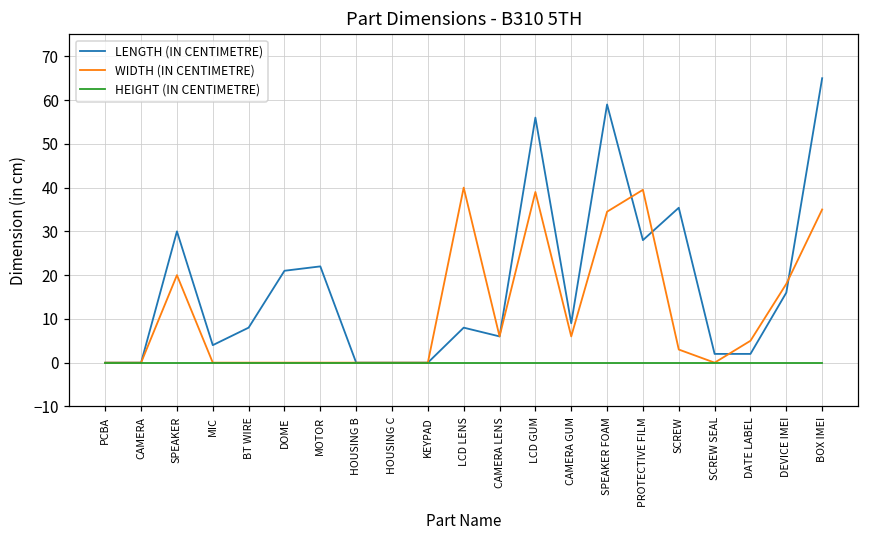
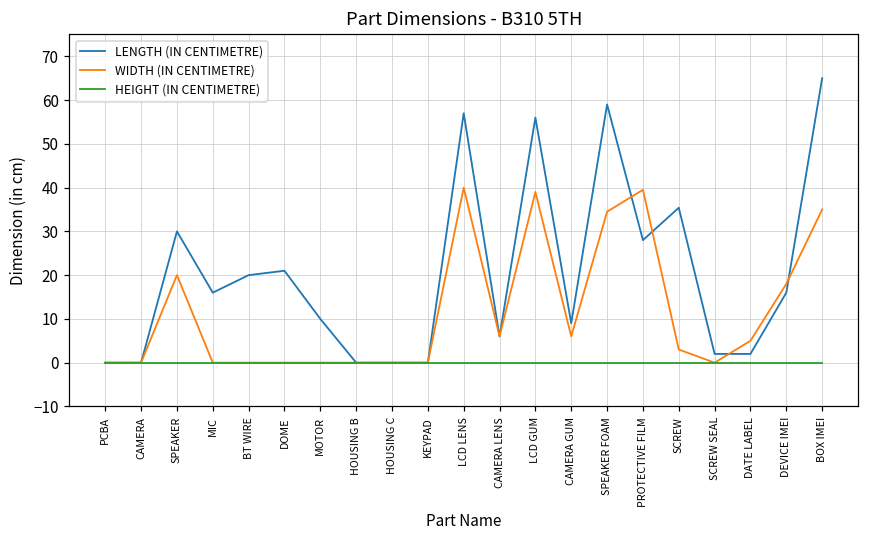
  {
    "LENGTH (IN CENTIMETRE)": {
      "SPEAKER": 30,
-     "MIC": 4,
-     "BT WIRE": 8,
+     "MIC": 16,
+     "BT WIRE": 20,
      "DOME": 21,
-     "MOTOR": 22,
-     "LCD LENS": 8,
+     "MOTOR": 10,
+     "LCD LENS": 57,
      "LCD GUM": 56,
      "CAMERA GUM": 9,
      "SPEAKER FOAM": 59,
      "PROTECTIVE FILM": 28,
      "SCREW": 35,
      "SCREW SEAL": 2,
      "DATE LABEL": 2,
      "DEVICE IMEI": 16,
      "BOX IMEI": 65
    },
    "WIDTH (IN CENTIMETRE)": {
      "SPEAKER": 20,
      "LCD LENS": 40,
      "LCD GUM": 39,
      "CAMERA GUM": 6,
      "SPEAKER FOAM": 35,
      "PROTECTIVE FILM": 40,
      "SCREW": 3,
      "DATE LABEL": 5,
      "DEVICE IMEI": 18,
      "BOX IMEI": 35
    },
    "HEIGHT (IN CENTIMETRE)": {
      "SPEAKER": 0,
      "LCD LENS": 0,
      "CAMERA LENS": 0,
      "LCD GUM": 0,
      "CAMERA GUM": 0,
      "SPEAKER FOAM": 0,
      "PROTECTIVE FILM": 0,
      "SCREW": 0,
      "DATE LABEL": 0,
      "DEVICE IMEI": 0,
      "BOX IMEI": 0
    }
  }
